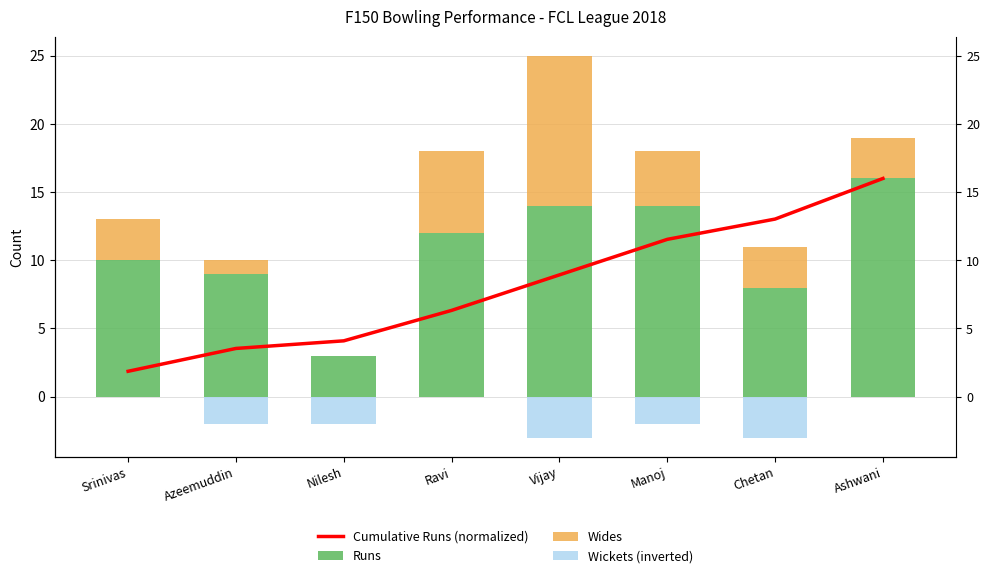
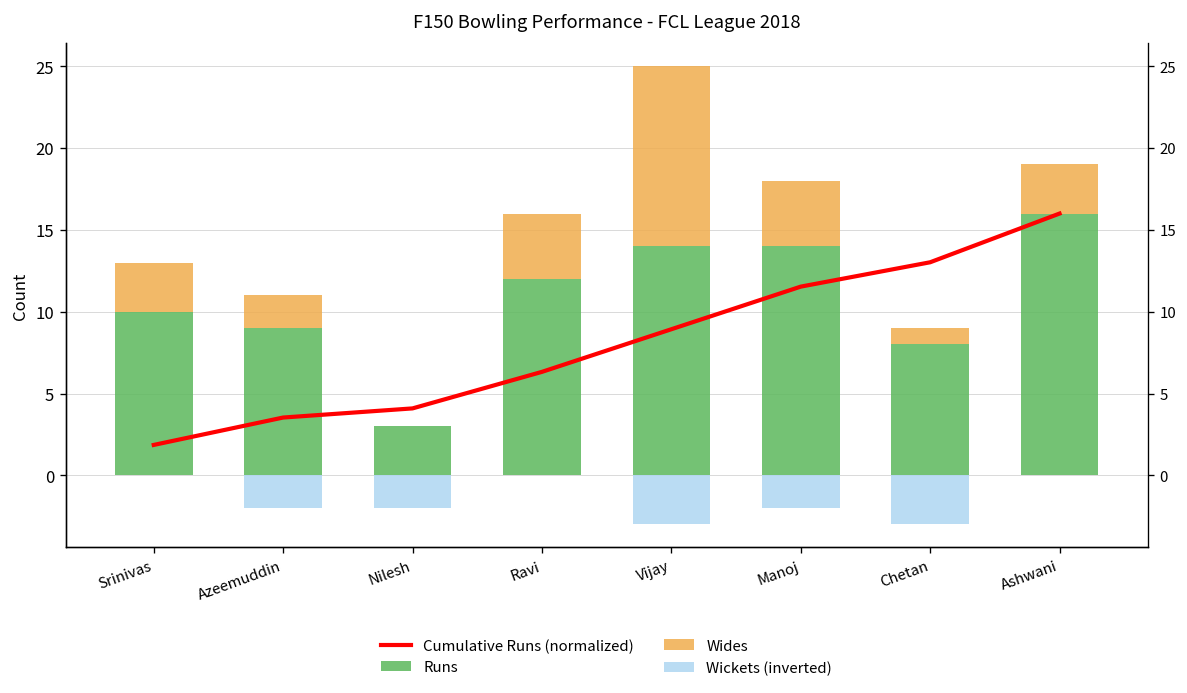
  {
    "Cumulative Runs (normalized)": {
      "Srinivas": 2,
      "Azeemuddin": 3.5,
      "Nilesh": 4,
      "Ravi": 6.3,
      "Vijay": 9,
      "Manoj": 11.5,
      "Chetan": 13,
      "Ashwani": 16
    },
    "Runs": {
      "Srinivas": 10,
      "Azeemuddin": 9,
      "Nilesh": 3,
      "Ravi": 12,
      "Vijay": 14,
      "Manoj": 14,
      "Chetan": 8,
      "Ashwani": 16
    },
    "Wides": {
      "Srinivas": 3,
-     "Azeemuddin": 1,
+     "Azeemuddin": 2,
      "Nilesh": 0,
-     "Ravi": 6,
+     "Ravi": 4,
      "Vijay": 11,
      "Manoj": 4,
-     "Chetan": 3,
+     "Chetan": 1,
      "Ashwani": 3
    },
    "Wickets (inverted)": {
      "Srinivas": 0,
      "Azeemuddin": -2,
      "Nilesh": -2,
      "Ravi": 0,
      "Vijay": -3,
      "Manoj": -2,
      "Chetan": -3,
      "Ashwani": 0
    }
  }
